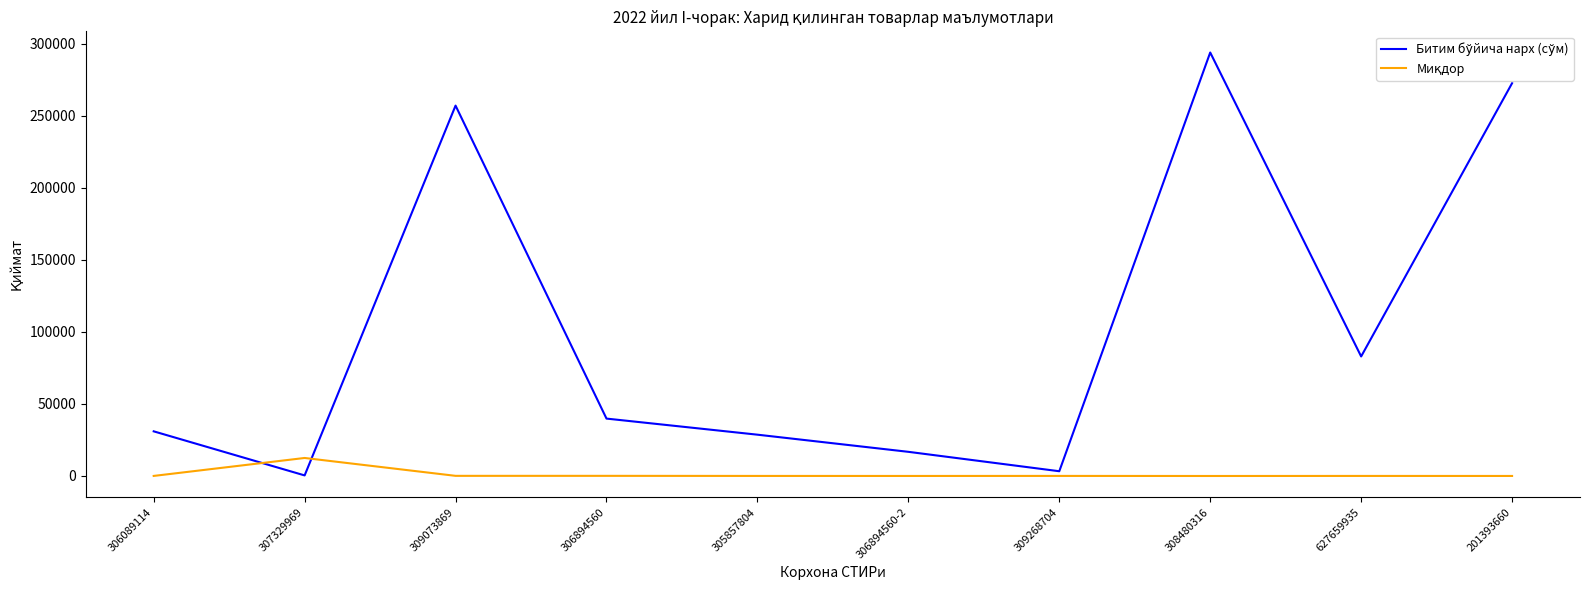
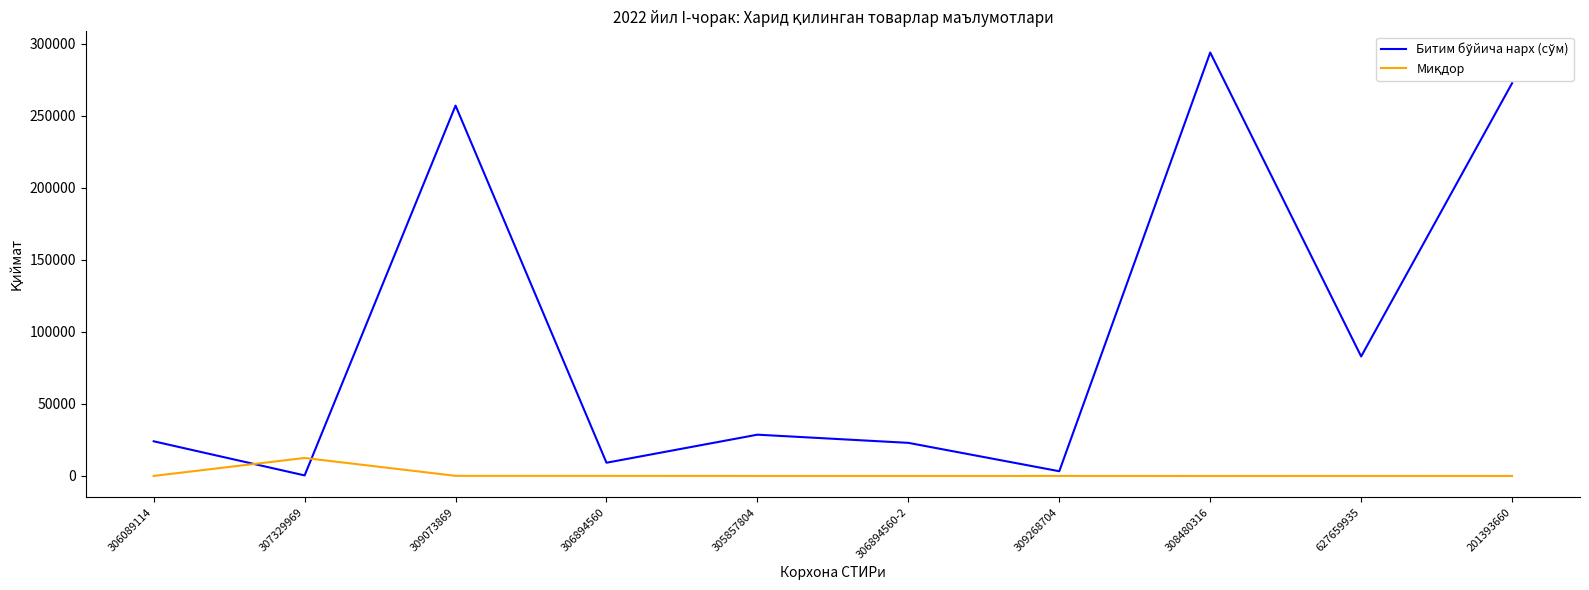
  {
    "Битим бўйича нарх (сўм)": {
-     "306089114": 31000,
+     "306089114": 24000,
      "307329969": 0,
      "309073869": 257000,
-     "306894560": 40000,
+     "306894560": 9000,
      "305857804": 29000,
-     "306894560-2": 17000,
+     "306894560-2": 23000,
      "309268704": 3000,
      "308480316": 294000,
      "627659935": 83000,
      "201393660": 273000
    },
    "Миқдор": {
      "306089114": 0,
      "307329969": 13000,
      "309073869": 0,
      "306894560": 0,
      "305857804": 0,
      "306894560-2": 0,
      "309268704": 0,
      "308480316": 0,
      "627659935": 0,
      "201393660": 0
    }
  }
